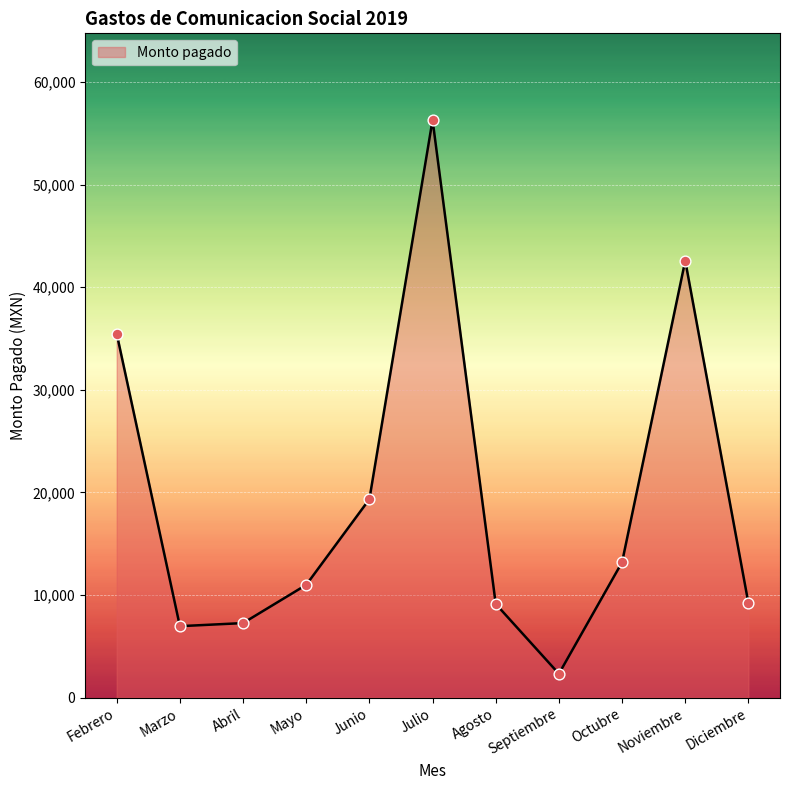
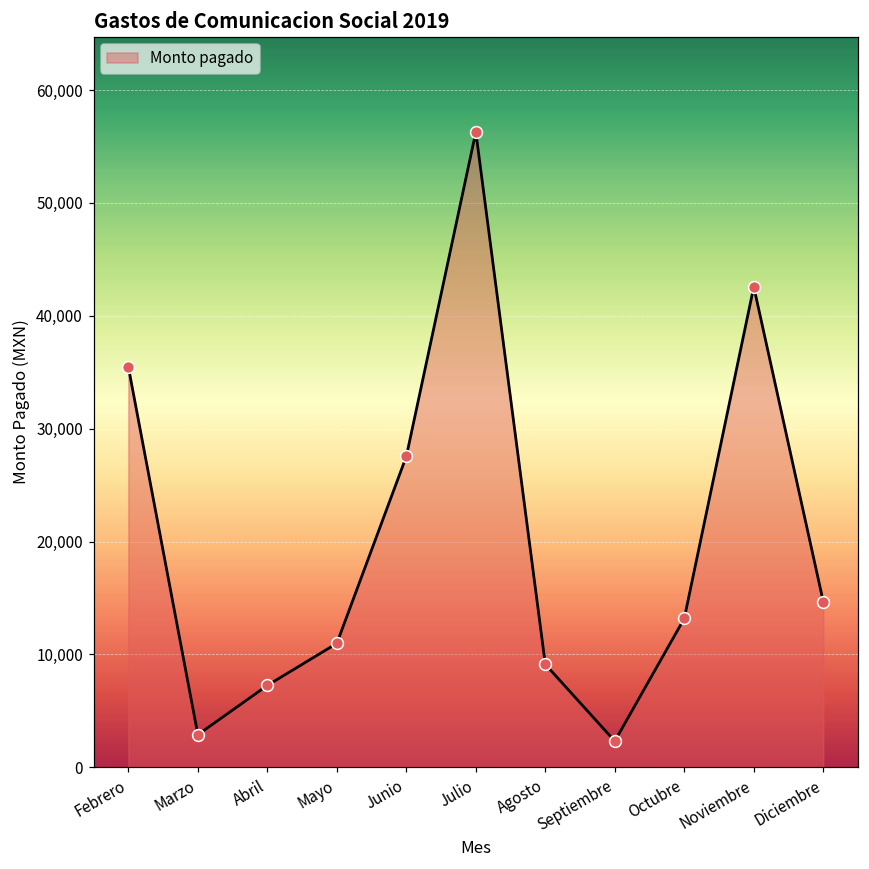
  {
    "Febrero": "35,500",
-   "Marzo": "7,000",
+   "Marzo": "2,900",
    "Abril": "7,300",
    "Mayo": "11,000",
-   "Junio": "19,300",
+   "Junio": "27,500",
    "Julio": "56,300",
    "Agosto": "9,100",
    "Septiembre": "2,300",
    "Octubre": "13,200",
    "Noviembre": "42,600",
-   "Diciembre": "9,200"
+   "Diciembre": "14,700"
  }
